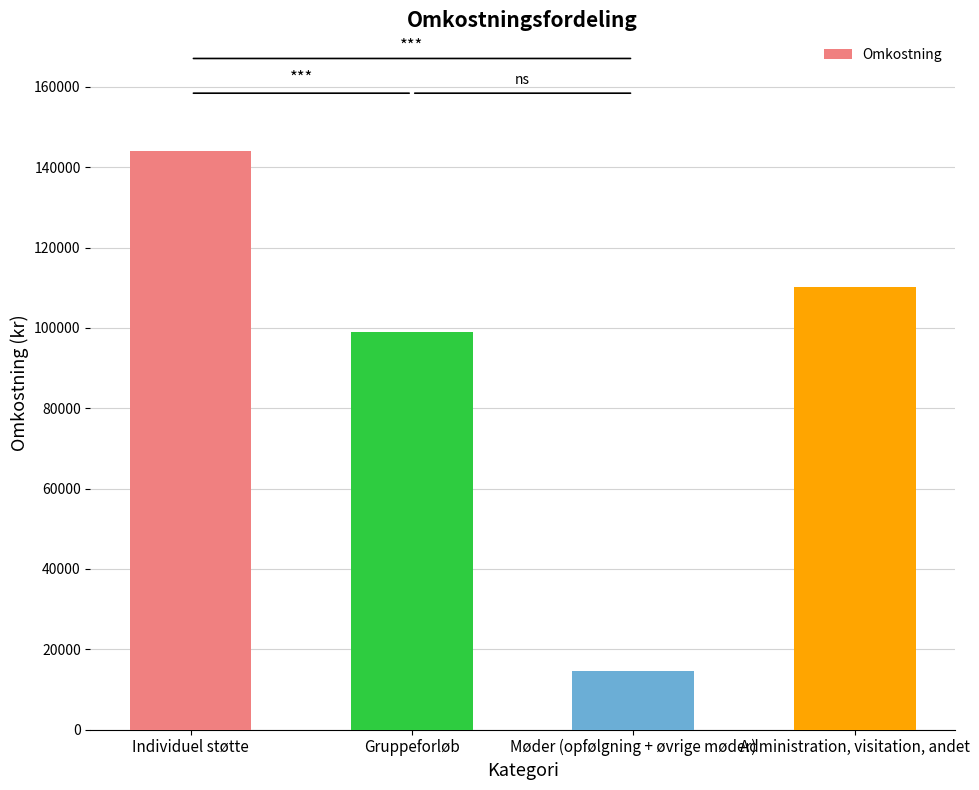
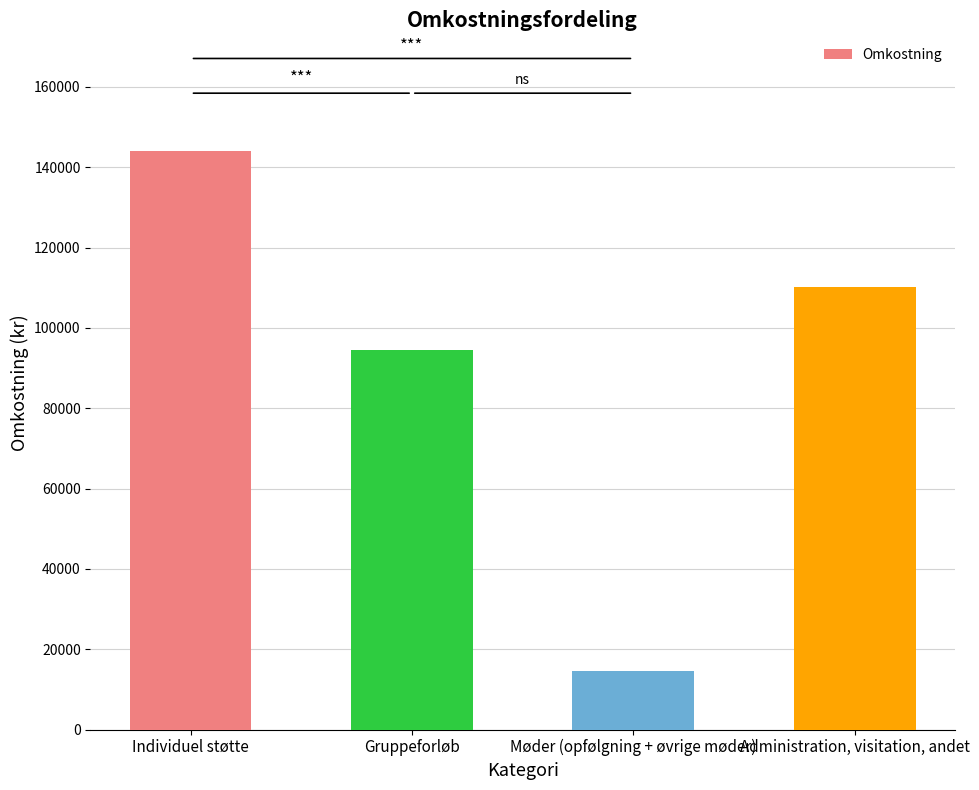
  {
    "Individuel støtte": 144000,
-   "Gruppeforløb": 99000,
+   "Gruppeforløb": 94000,
    "Møder (opfølgning + øvrige møder)": 15000,
    "Administration, visitation, andet": 110000
  }
